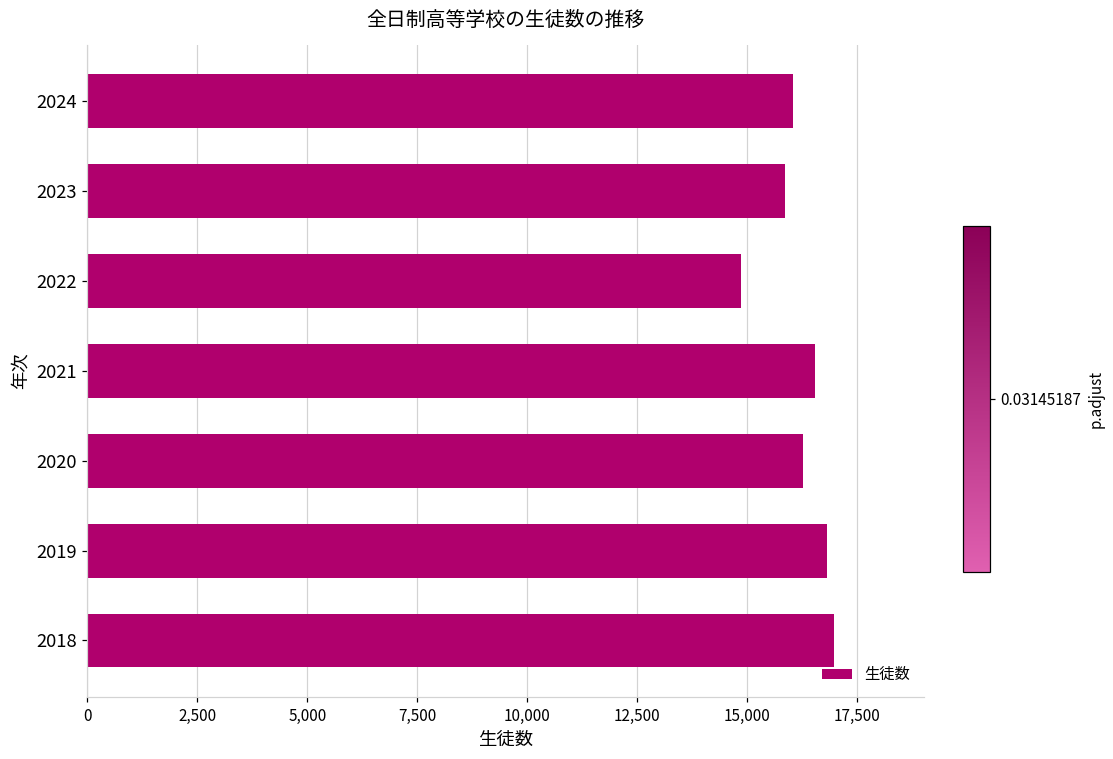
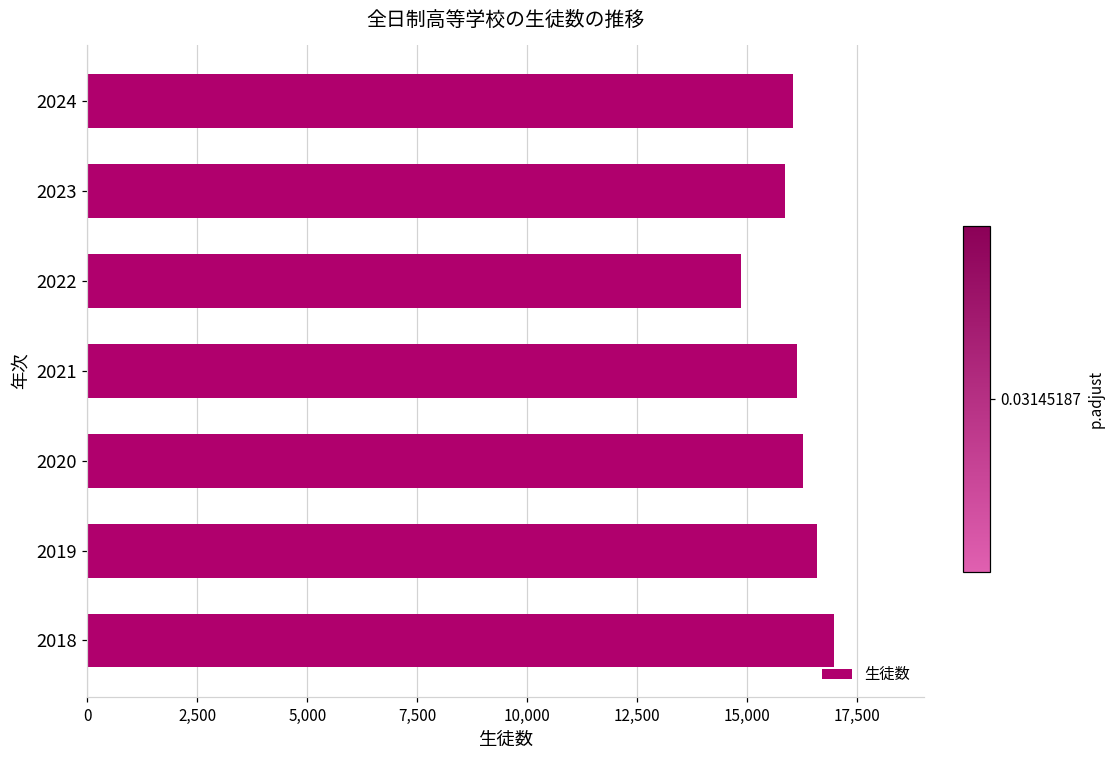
  {
    "2024": "16,000",
    "2023": "15,900",
    "2022": "14,900",
-   "2021": "16,500",
+   "2021": "16,100",
    "2020": "16,300",
-   "2019": "16,800",
+   "2019": "16,600",
    "2018": "17,000"
  }
